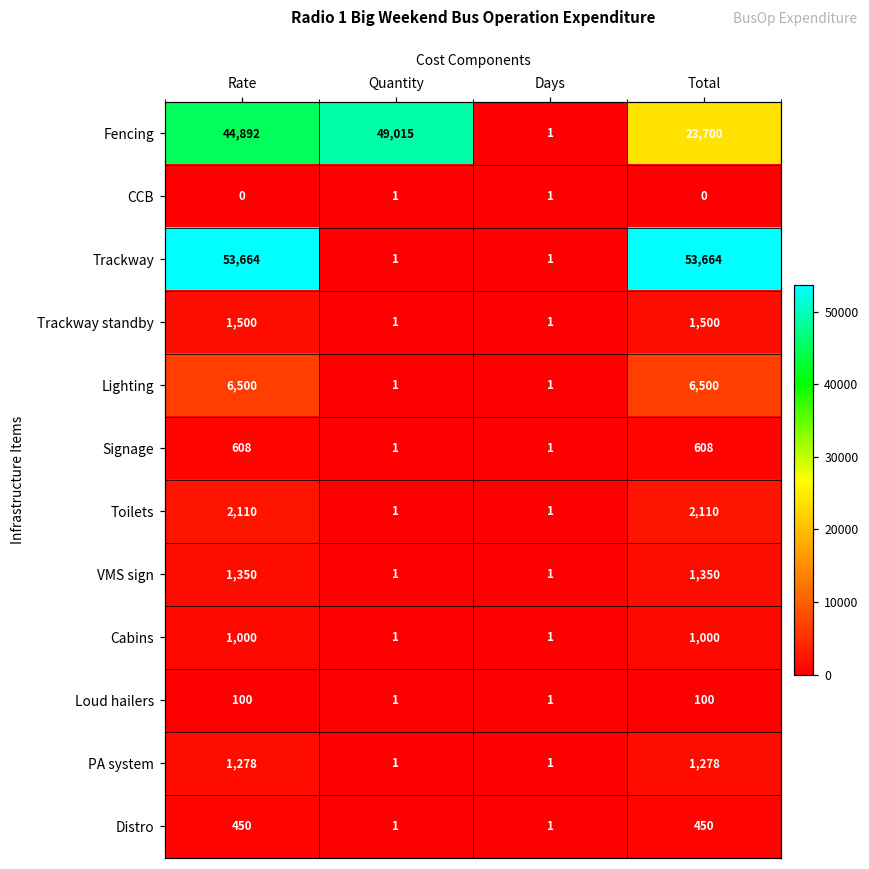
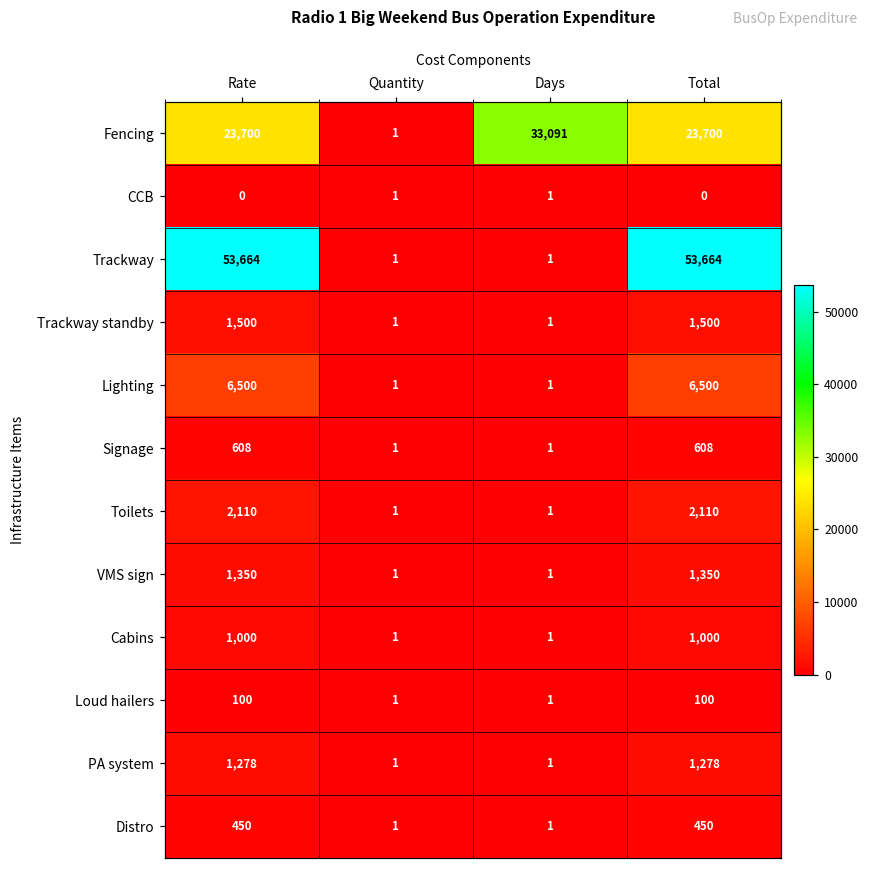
  {
    "Fencing": {
-     "Rate": "44,892",
-     "Quantity": "49,015",
-     "Days": "1",
+     "Rate": "23,700",
+     "Quantity": "1",
+     "Days": "33,091",
      "Total": "23,700"
    },
    "CCB": {
      "Rate": "0",
      "Quantity": "1",
      "Days": "1",
      "Total": "0"
    },
    "Trackway": {
      "Rate": "53,664",
      "Quantity": "1",
      "Days": "1",
      "Total": "53,664"
    },
    "Trackway standby": {
      "Rate": "1,500",
      "Quantity": "1",
      "Days": "1",
      "Total": "1,500"
    },
    "Lighting": {
      "Rate": "6,500",
      "Quantity": "1",
      "Days": "1",
      "Total": "6,500"
    },
    "Signage": {
      "Rate": "608",
      "Quantity": "1",
      "Days": "1",
      "Total": "608"
    },
    "Toilets": {
      "Rate": "2,110",
      "Quantity": "1",
      "Days": "1",
      "Total": "2,110"
    },
    "VMS sign": {
      "Rate": "1,350",
      "Quantity": "1",
      "Days": "1",
      "Total": "1,350"
    },
    "Cabins": {
      "Rate": "1,000",
      "Quantity": "1",
      "Days": "1",
      "Total": "1,000"
    },
    "Loud hailers": {
      "Rate": "100",
      "Quantity": "1",
      "Days": "1",
      "Total": "100"
    },
    "PA system": {
      "Rate": "1,278",
      "Quantity": "1",
      "Days": "1",
      "Total": "1,278"
    },
    "Distro": {
      "Rate": "450",
      "Quantity": "1",
      "Days": "1",
      "Total": "450"
    }
  }
